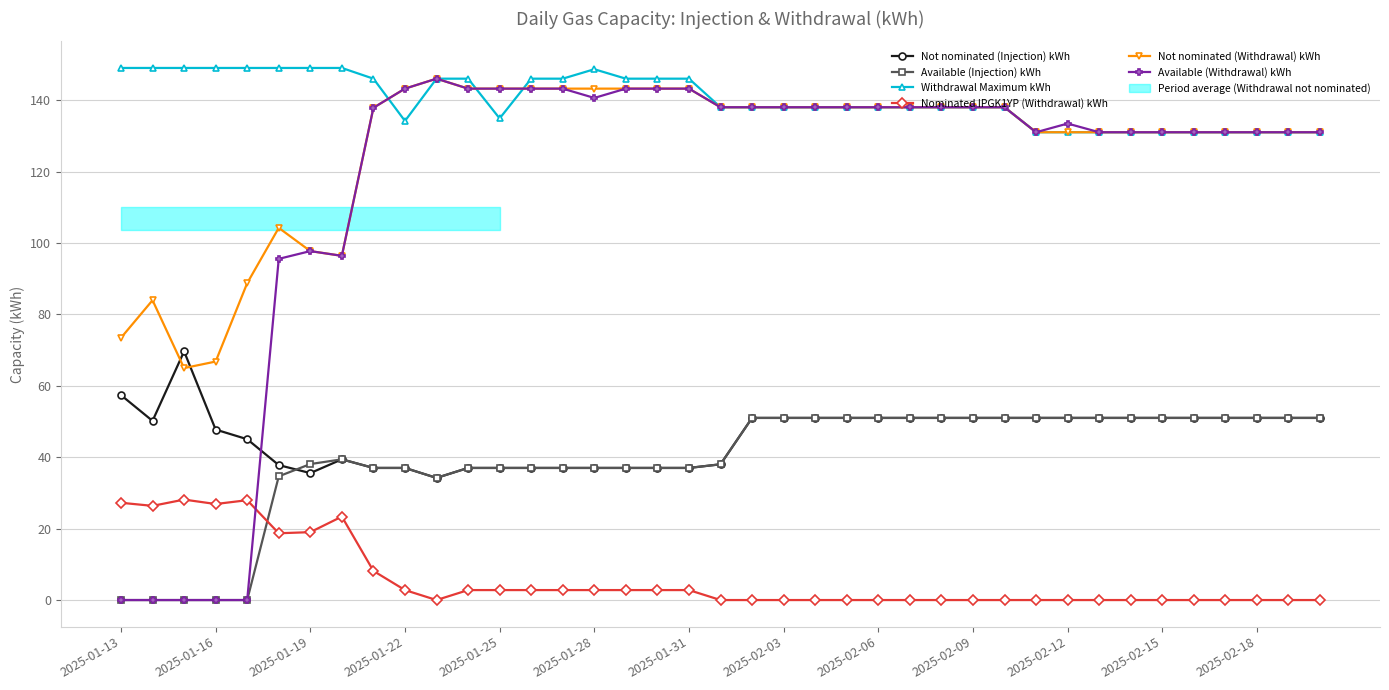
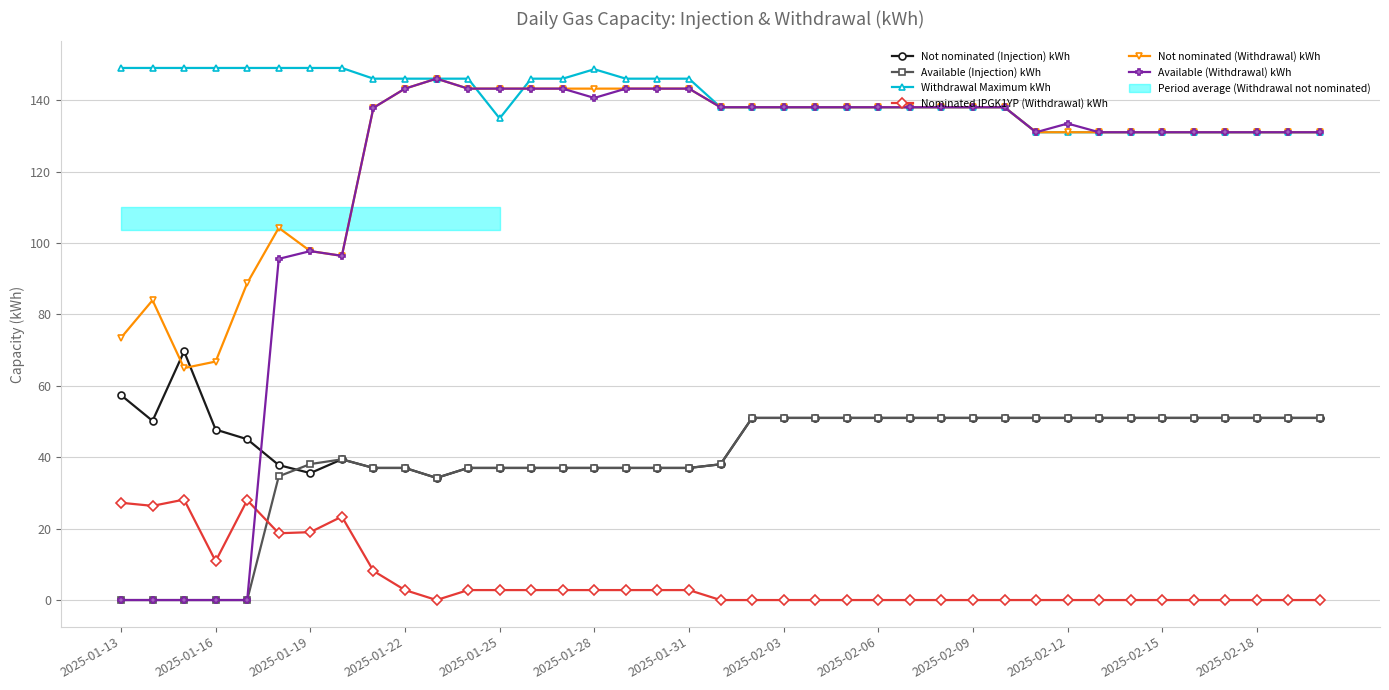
  {
    "Not nominated (Injection) kWh": {
      "2025-01-13": 57,
      "2025-01-16": 48,
      "2025-01-19": 36
    },
    "Period average (Withdrawal not nominated)": {
      "2025-01-13": 110,
      "2025-01-16": 110,
      "2025-01-19": 110,
      "2025-01-22": 110,
      "2025-01-25": 110
    },
    "Available (Injection) kWh": {
      "2025-01-19": 38
    },
    "Withdrawal Maximum kWh": {
      "2025-01-13": 149,
      "2025-01-16": 149,
      "2025-01-19": 149,
-     "2025-01-22": 134,
+     "2025-01-22": 146,
      "2025-01-25": 135,
      "2025-01-28": 149,
      "2025-01-31": 146
    },
    "Nominated IPGK1YP (Withdrawal) kWh": {
      "2025-01-13": 27,
-     "2025-01-16": 27,
+     "2025-01-16": 11,
      "2025-01-19": 19,
      "2025-01-22": 3,
      "2025-01-25": 3,
      "2025-01-28": 3,
      "2025-01-31": 3,
      "2025-02-03": 0,
      "2025-02-06": 0,
      "2025-02-09": 0,
      "2025-02-12": 0,
      "2025-02-15": 0,
      "2025-02-18": 0
    },
    "Not nominated (Withdrawal) kWh": {
      "2025-01-13": 73,
      "2025-01-16": 67,
      "2025-01-28": 143
    },
    "Available (Withdrawal) kWh": {
      "2025-01-28": 141,
      "2025-02-12": 133
    }
  }
